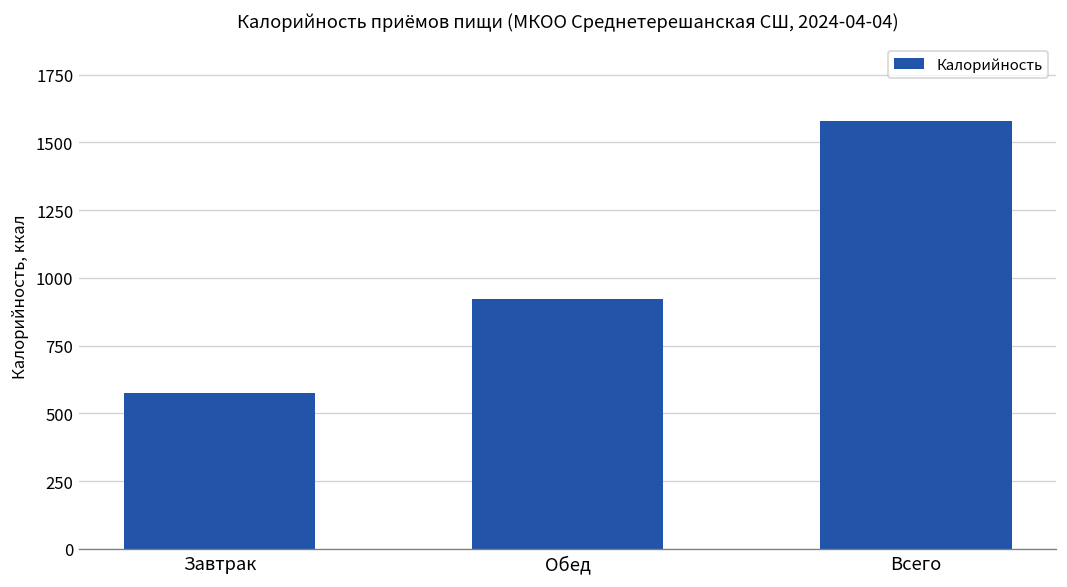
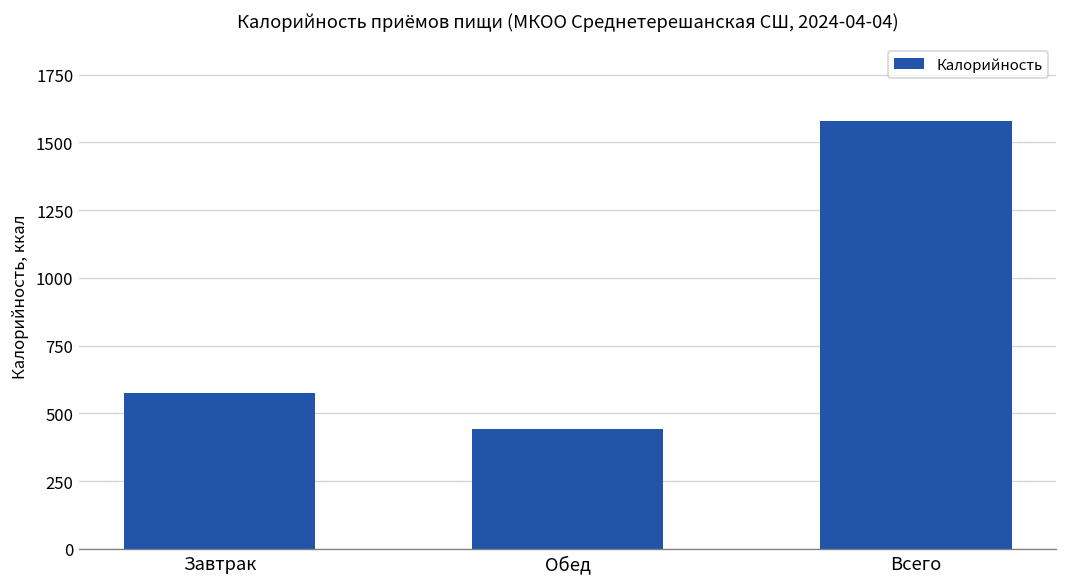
  {
    "Завтрак": 580,
-   "Обед": 920,
+   "Обед": 440,
    "Всего": 1580
  }
